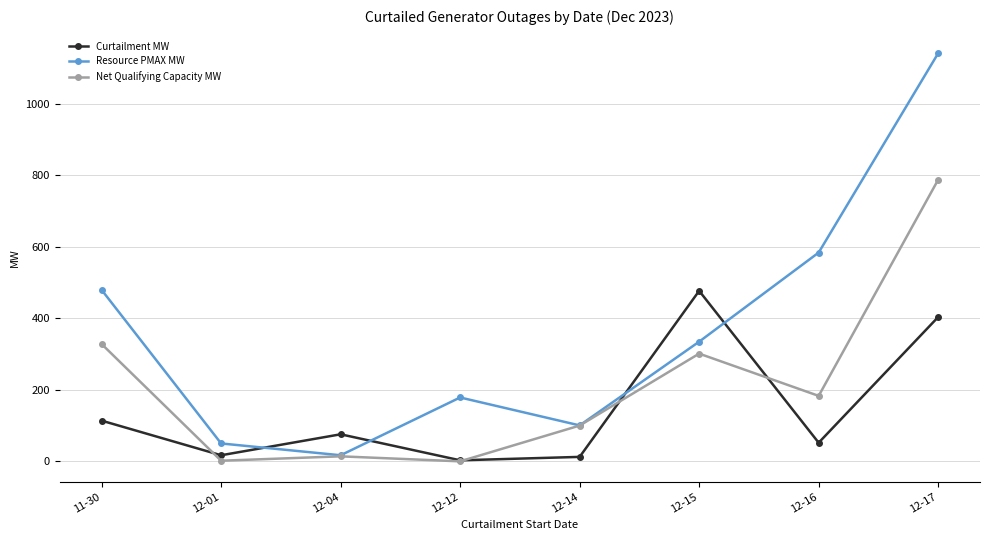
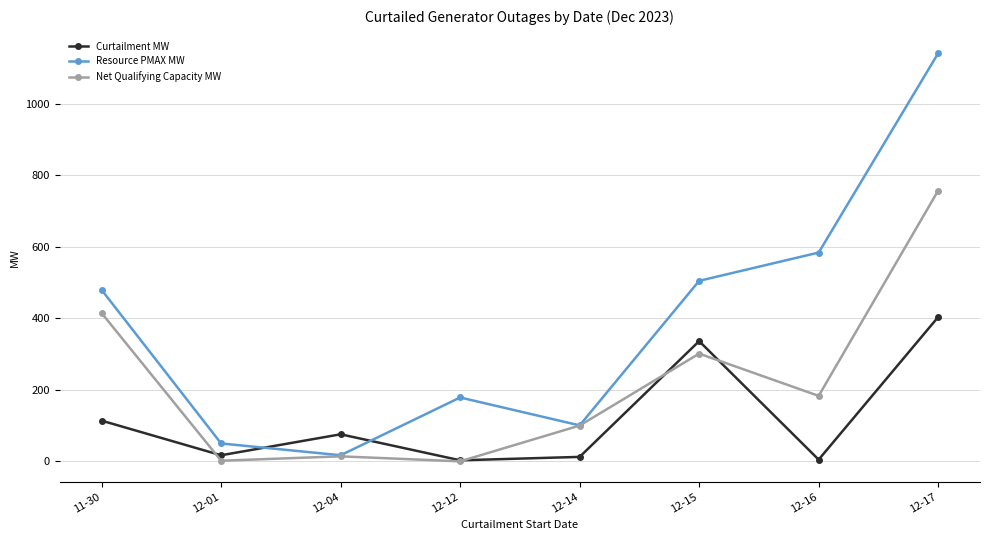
  {
    "Curtailment MW": {
      "11-30": 110,
      "12-01": 20,
      "12-04": 80,
      "12-14": 10,
-     "12-15": 480,
-     "12-16": 50,
+     "12-15": 340,
+     "12-16": 0,
      "12-17": 400
    },
    "Resource PMAX MW": {
      "11-30": 480,
      "12-01": 50,
      "12-12": 180,
-     "12-15": 330,
+     "12-15": 500,
      "12-16": 580,
      "12-17": 1140
    },
    "Net Qualifying Capacity MW": {
-     "11-30": 330,
+     "11-30": 410,
      "12-01": 0,
      "12-15": 300,
      "12-16": 180,
-     "12-17": 790
+     "12-17": 760
    }
  }
